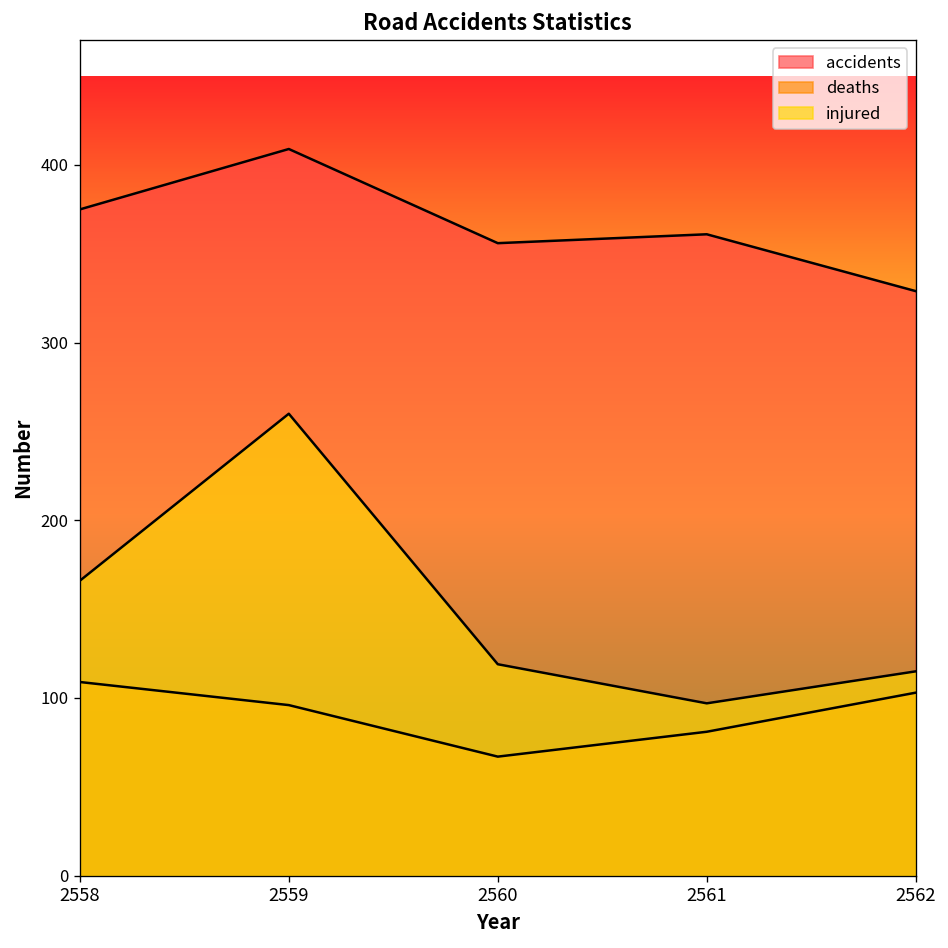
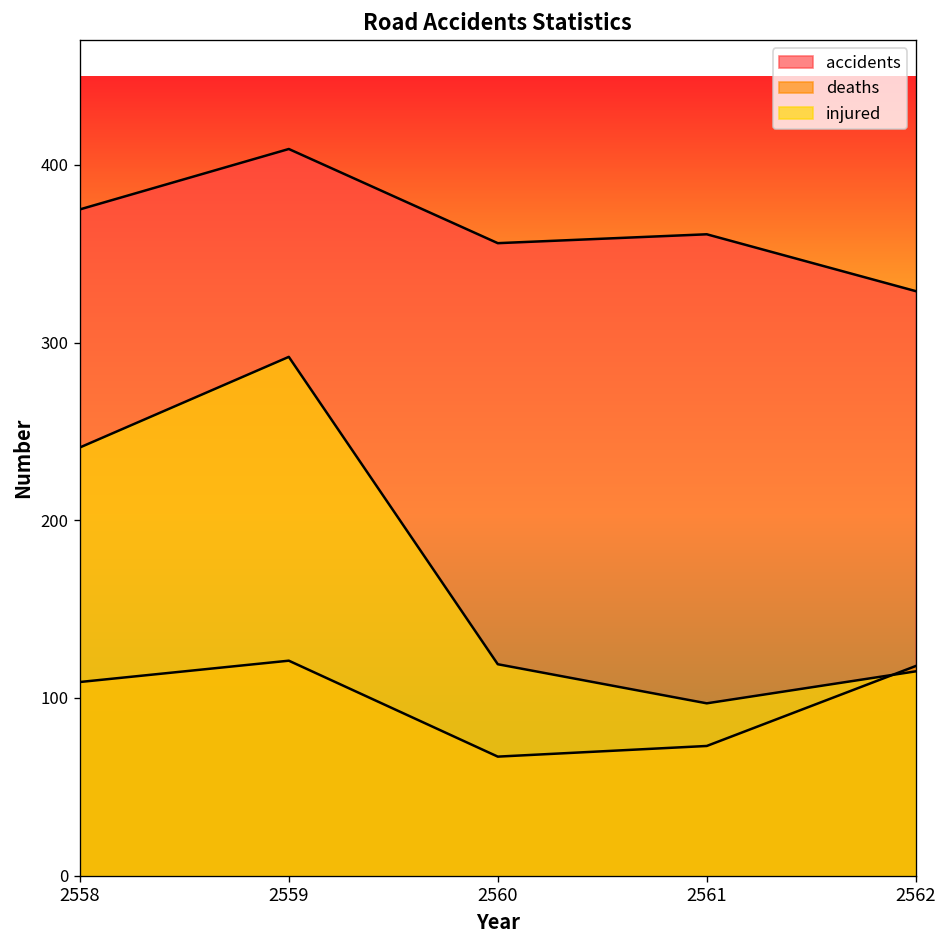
  {
    "accidents": {
      "2558": 375,
      "2559": 409,
      "2560": 356,
      "2561": 361,
      "2562": 329
    },
    "deaths": {
      "2558": 109,
-     "2559": 96,
+     "2559": 121,
      "2560": 67,
-     "2561": 81,
-     "2562": 103
+     "2561": 73,
+     "2562": 118
    },
    "injured": {
-     "2558": 166,
-     "2559": 260,
+     "2558": 241,
+     "2559": 292,
      "2560": 119,
      "2561": 97,
      "2562": 115
    }
  }
